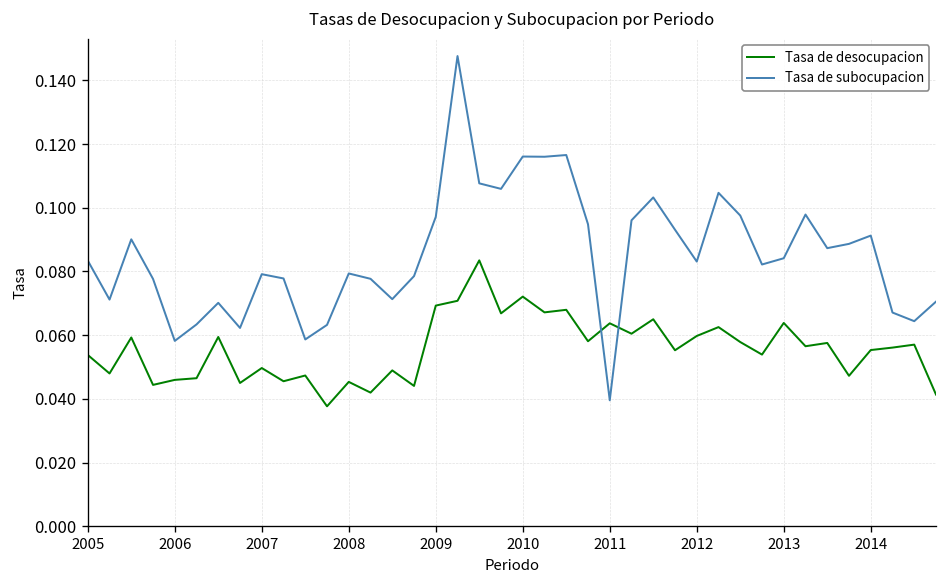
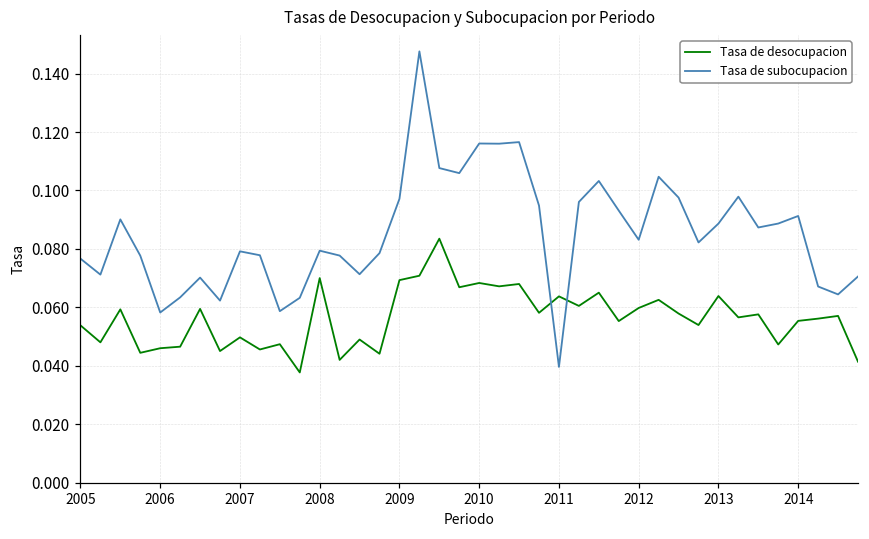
  {
    "Tasa de desocupacion": {
      "2005": 0.054,
      "2006": 0.046,
      "2007": 0.050,
-     "2008": 0.045,
+     "2008": 0.070,
      "2009": 0.069,
-     "2010": 0.072,
+     "2010": 0.068,
      "2011": 0.064,
      "2012": 0.060,
      "2013": 0.064,
      "2014": 0.055
    },
    "Tasa de subocupacion": {
-     "2005": 0.083,
+     "2005": 0.077,
      "2006": 0.058,
      "2007": 0.079,
      "2008": 0.079,
      "2009": 0.097,
      "2010": 0.116,
      "2011": 0.040,
      "2012": 0.083,
-     "2013": 0.084,
+     "2013": 0.089,
      "2014": 0.091
    }
  }
